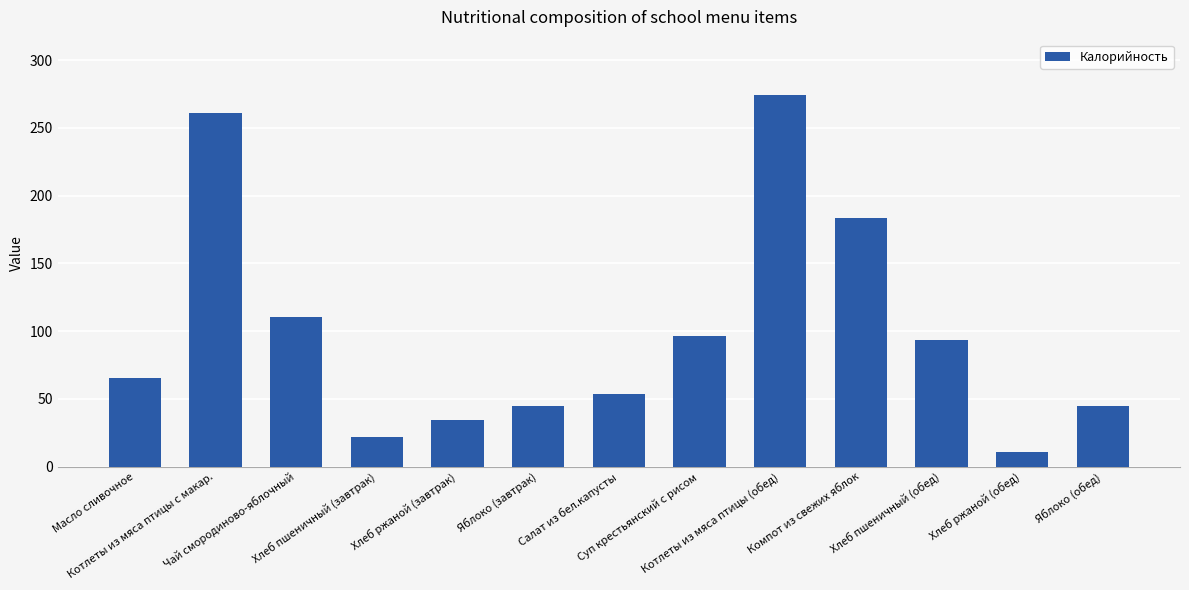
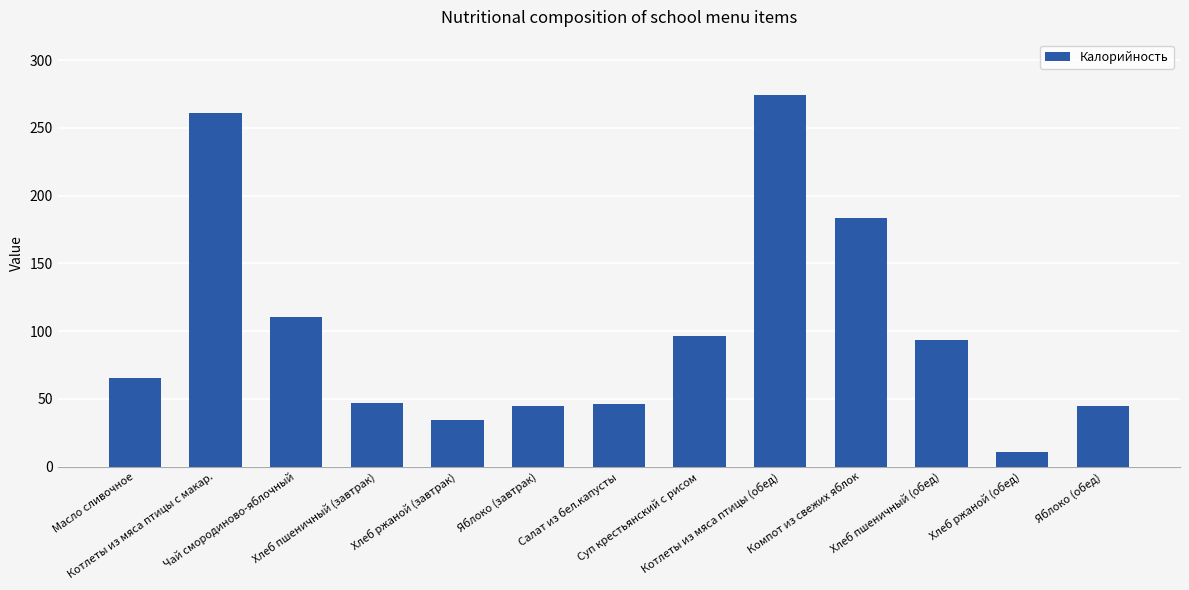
  {
    "Масло сливочное": 66,
    "Котлеты из мяса птицы с макар.": 261,
    "Чай смородиново-яблочный": 111,
-   "Хлеб пшеничный (завтрак)": 22,
+   "Хлеб пшеничный (завтрак)": 47,
    "Хлеб ржаной (завтрак)": 34,
    "Яблоко (завтрак)": 44,
-   "Салат из бел.капусты": 54,
+   "Салат из бел.капусты": 46,
    "Суп крестьянский с рисом": 96,
    "Котлеты из мяса птицы (обед)": 274,
    "Компот из свежих яблок": 183,
    "Хлеб пшеничный (обед)": 94,
    "Хлеб ржаной (обед)": 11,
    "Яблоко (обед)": 44
  }
